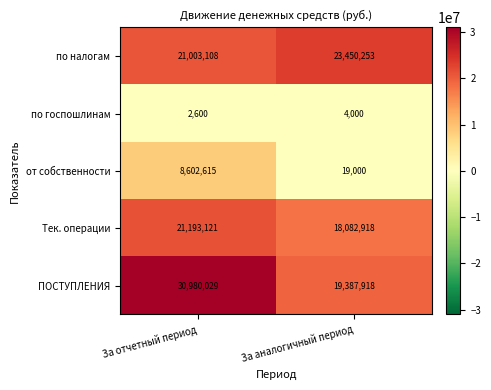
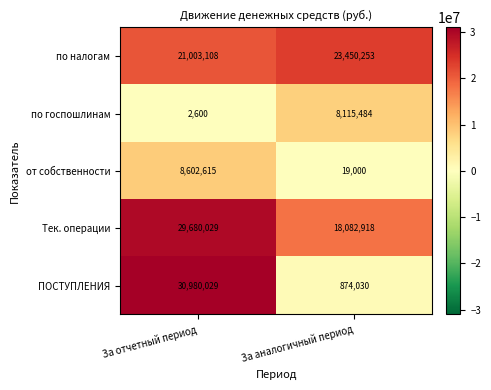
  {
    "по налогам": {
      "За отчетный период": "21,003,108",
      "За аналогичный период": "23,450,253"
    },
    "по госпошлинам": {
      "За отчетный период": "2,600",
-     "За аналогичный период": "4,000"
+     "За аналогичный период": "8,115,484"
    },
    "от собственности": {
      "За отчетный период": "8,602,615",
      "За аналогичный период": "19,000"
    },
    "Тек. операции": {
-     "За отчетный период": "21,193,121",
+     "За отчетный период": "29,680,029",
      "За аналогичный период": "18,082,918"
    },
    "ПОСТУПЛЕНИЯ": {
      "За отчетный период": "30,980,029",
-     "За аналогичный период": "19,387,918"
+     "За аналогичный период": "874,030"
    }
  }
